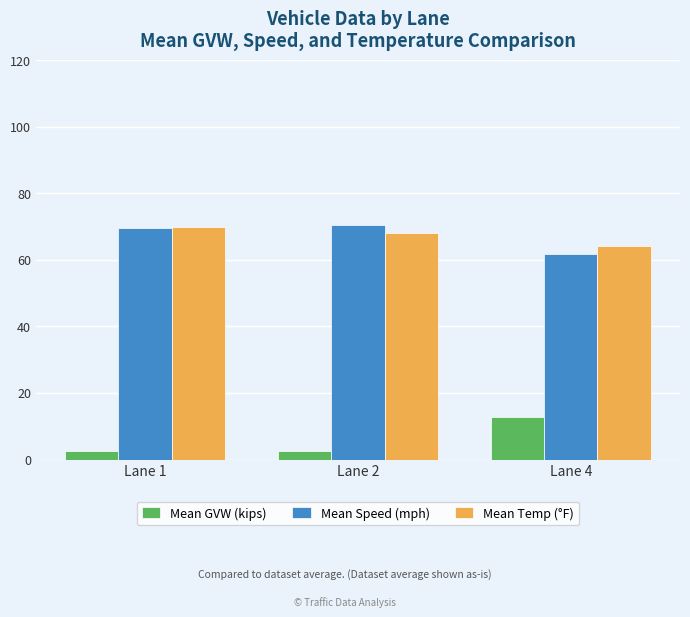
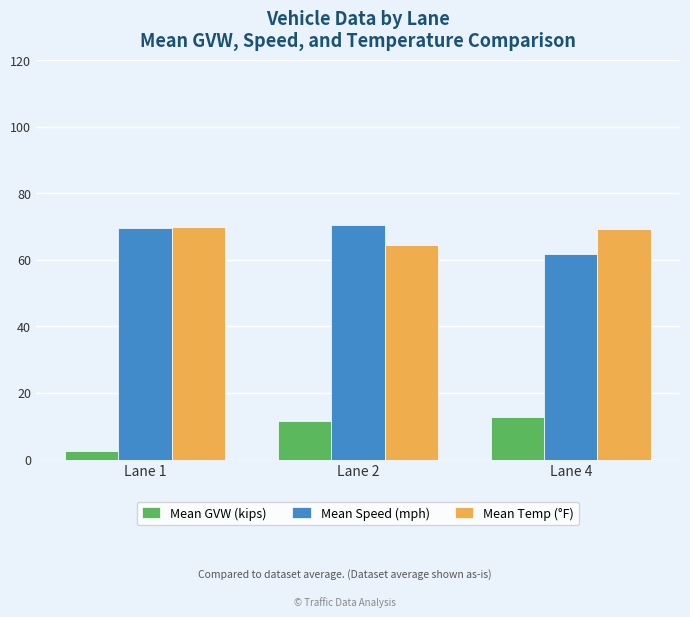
  {
    "Mean GVW (kips)": {
      "Lane 1": 3,
-     "Lane 2": 3,
+     "Lane 2": 12,
      "Lane 4": 13
    },
    "Mean Speed (mph)": {
      "Lane 1": 70,
      "Lane 2": 71,
      "Lane 4": 62
    },
    "Mean Temp (°F)": {
      "Lane 1": 70,
-     "Lane 2": 68,
-     "Lane 4": 64
+     "Lane 2": 65,
+     "Lane 4": 69
    }
  }
